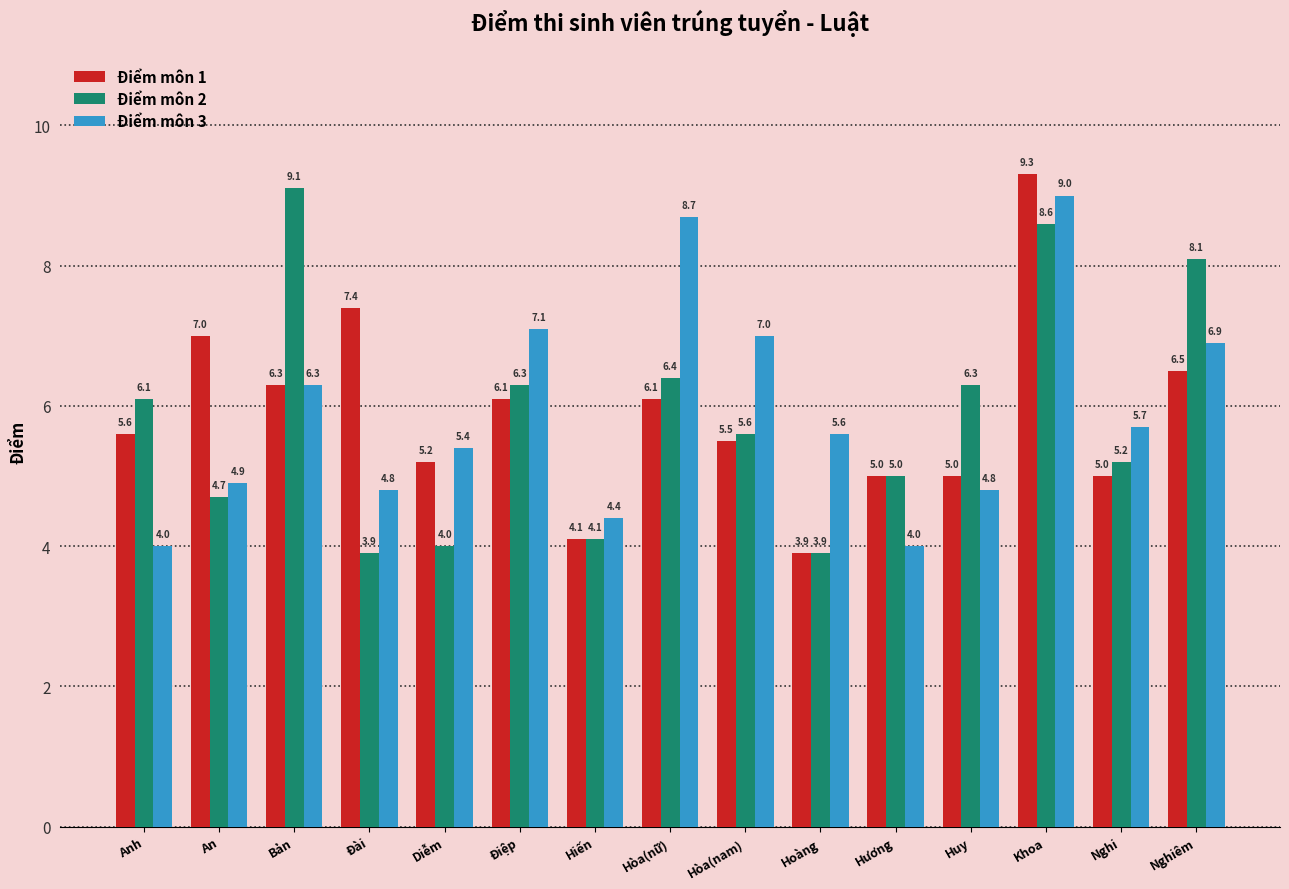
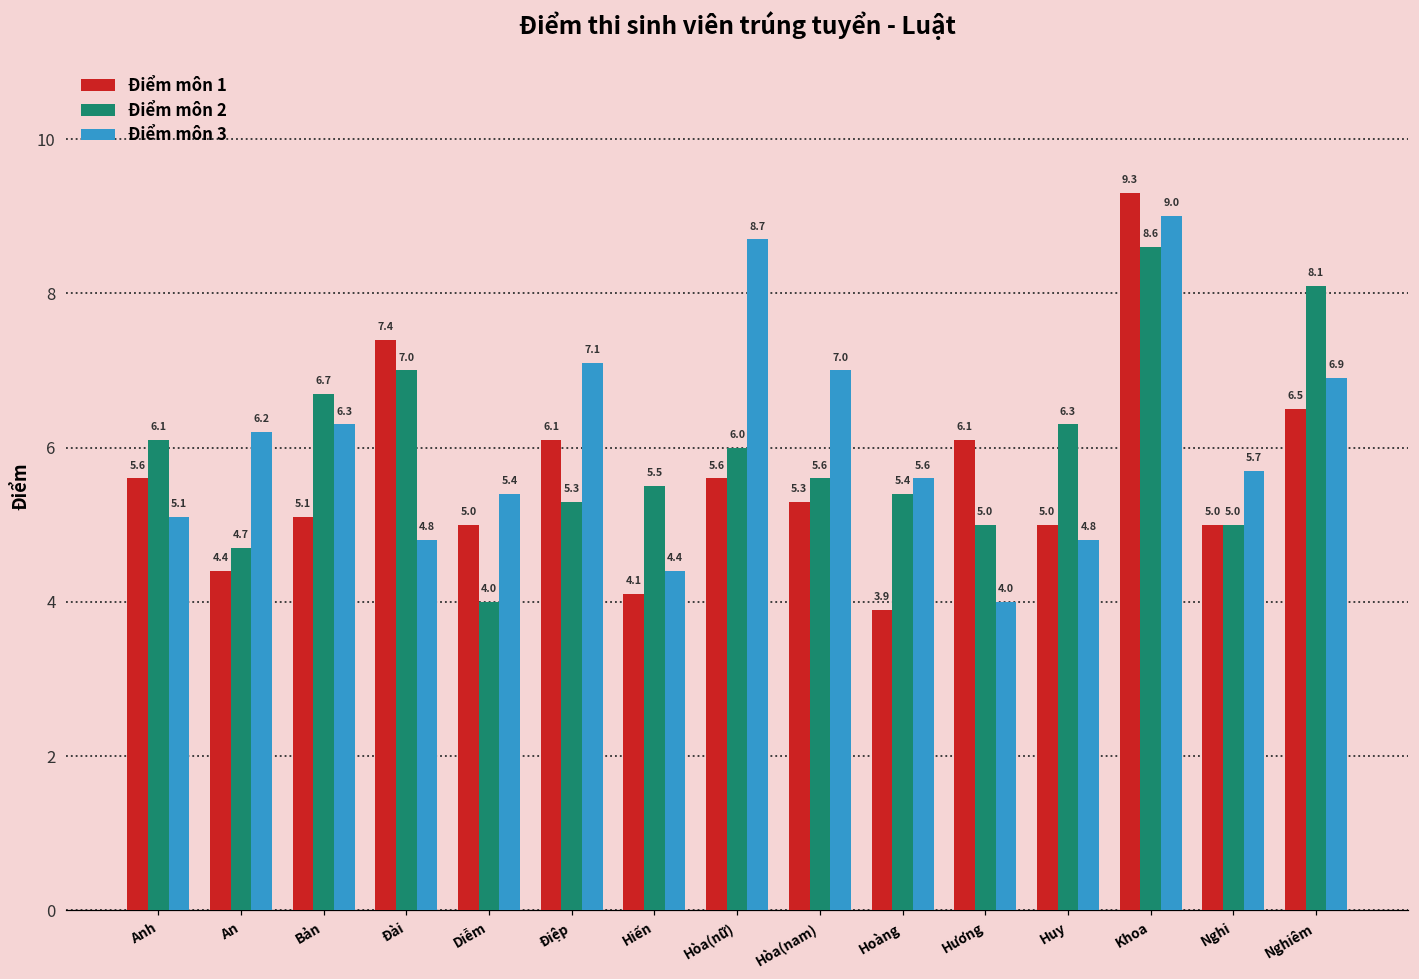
  {
    "Điểm môn 1": {
      "Anh": 5.6,
-     "An": 7.0,
-     "Bản": 6.3,
+     "An": 4.4,
+     "Bản": 5.1,
      "Đài": 7.4,
-     "Diễm": 5.2,
+     "Diễm": 5.0,
      "Điệp": 6.1,
      "Hiến": 4.1,
-     "Hòa(nữ)": 6.1,
-     "Hòa(nam)": 5.5,
+     "Hòa(nữ)": 5.6,
+     "Hòa(nam)": 5.3,
      "Hoàng": 3.9,
-     "Hương": 5.0,
+     "Hương": 6.1,
      "Huy": 5.0,
      "Khoa": 9.3,
      "Nghi": 5.0,
      "Nghiêm": 6.5
    },
    "Điểm môn 2": {
      "Anh": 6.1,
      "An": 4.7,
-     "Bản": 9.1,
-     "Đài": 3.9,
+     "Bản": 6.7,
+     "Đài": 7.0,
      "Diễm": 4.0,
-     "Điệp": 6.3,
-     "Hiến": 4.1,
-     "Hòa(nữ)": 6.4,
+     "Điệp": 5.3,
+     "Hiến": 5.5,
+     "Hòa(nữ)": 6.0,
      "Hòa(nam)": 5.6,
-     "Hoàng": 3.9,
+     "Hoàng": 5.4,
      "Hương": 5.0,
      "Huy": 6.3,
      "Khoa": 8.6,
-     "Nghi": 5.2,
+     "Nghi": 5.0,
      "Nghiêm": 8.1
    },
    "Điểm môn 3": {
-     "Anh": 4.0,
-     "An": 4.9,
+     "Anh": 5.1,
+     "An": 6.2,
      "Bản": 6.3,
      "Đài": 4.8,
      "Diễm": 5.4,
      "Điệp": 7.1,
      "Hiến": 4.4,
      "Hòa(nữ)": 8.7,
      "Hòa(nam)": 7.0,
      "Hoàng": 5.6,
      "Hương": 4.0,
      "Huy": 4.8,
      "Khoa": 9.0,
      "Nghi": 5.7,
      "Nghiêm": 6.9
    }
  }
